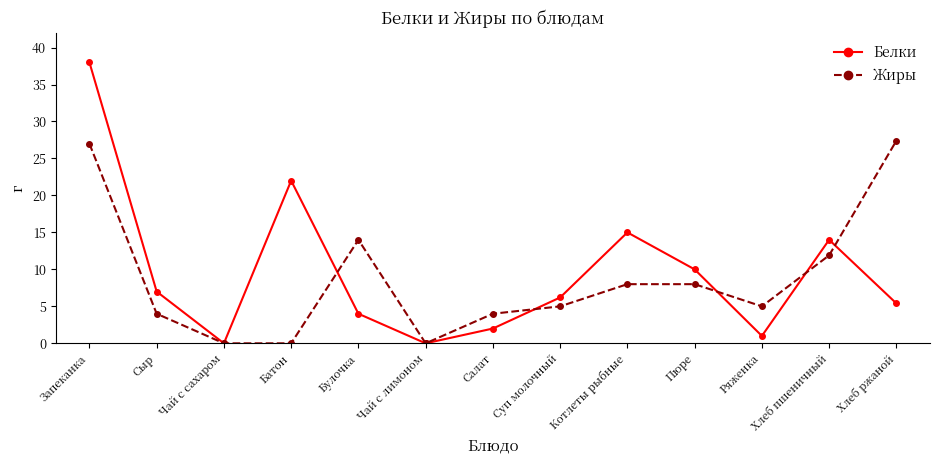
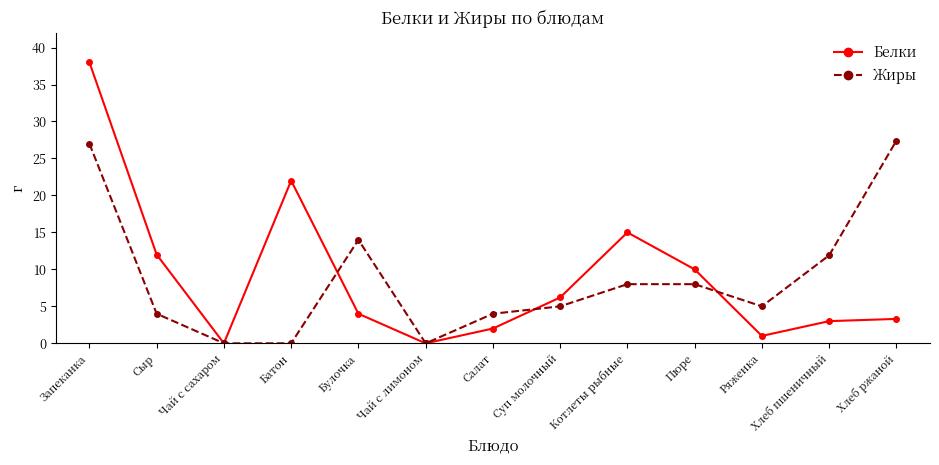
  {
    "Белки": {
      "Запеканка": 38,
-     "Сыр": 7,
+     "Сыр": 12,
      "Батон": 22,
      "Булочка": 4,
      "Салат": 2,
      "Суп молочный": 6,
      "Котлеты рыбные": 15,
      "Пюре": 10,
      "Ряженка": 1,
-     "Хлеб пшеничный": 14,
-     "Хлеб ржаной": 5
+     "Хлеб пшеничный": 3,
+     "Хлеб ржаной": 3
    },
    "Жиры": {
      "Запеканка": 27,
      "Сыр": 4,
      "Батон": 0,
      "Булочка": 14,
      "Салат": 4,
      "Суп молочный": 5,
      "Котлеты рыбные": 8,
      "Пюре": 8,
      "Ряженка": 5,
      "Хлеб пшеничный": 12,
      "Хлеб ржаной": 27
    }
  }
